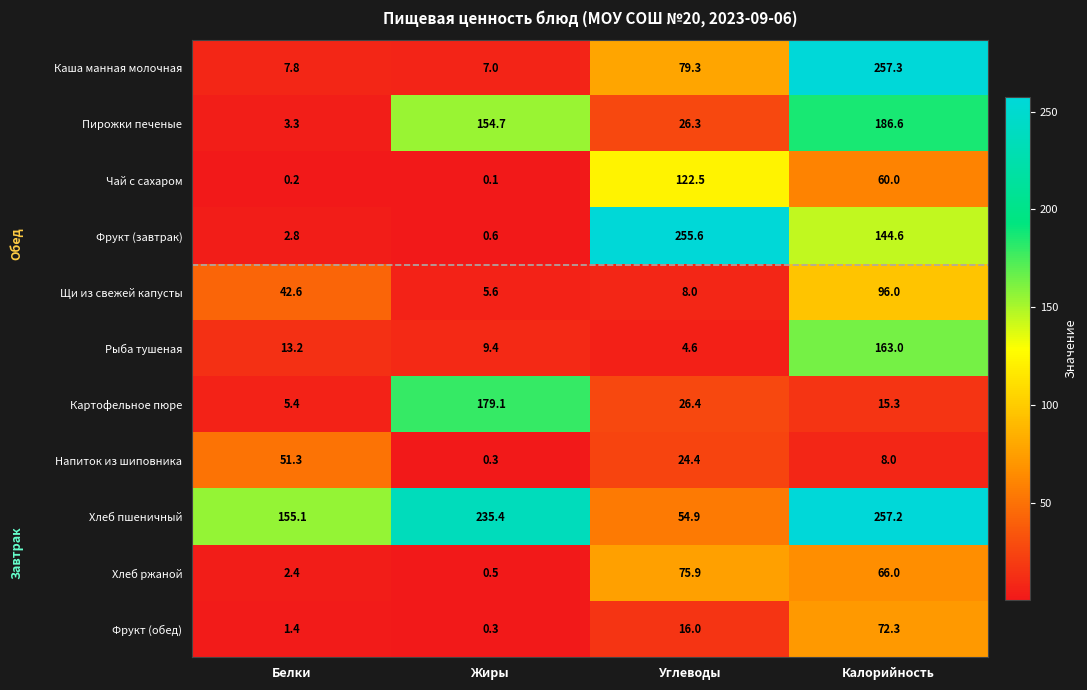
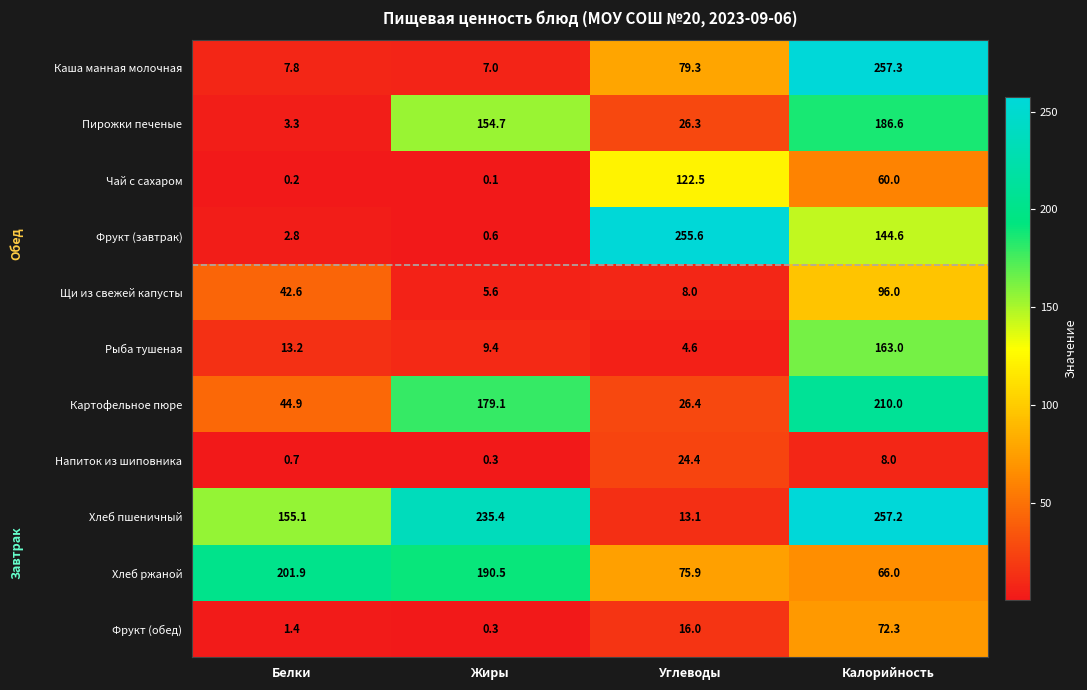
  {
    "Каша манная молочная": {
      "Белки": 7.8,
      "Жиры": 7.0,
      "Углеводы": 79.3,
      "Калорийность": 257.3
    },
    "Пирожки печеные": {
      "Белки": 3.3,
      "Жиры": 154.7,
      "Углеводы": 26.3,
      "Калорийность": 186.6
    },
    "Чай с сахаром": {
      "Белки": 0.2,
      "Жиры": 0.1,
      "Углеводы": 122.5,
      "Калорийность": 60.0
    },
    "Фрукт (завтрак)": {
      "Белки": 2.8,
      "Жиры": 0.6,
      "Углеводы": 255.6,
      "Калорийность": 144.6
    },
    "Щи из свежей капусты": {
      "Белки": 42.6,
      "Жиры": 5.6,
      "Углеводы": 8.0,
      "Калорийность": 96.0
    },
    "Рыба тушеная": {
      "Белки": 13.2,
      "Жиры": 9.4,
      "Углеводы": 4.6,
      "Калорийность": 163.0
    },
    "Картофельное пюре": {
-     "Белки": 5.4,
+     "Белки": 44.9,
      "Жиры": 179.1,
      "Углеводы": 26.4,
-     "Калорийность": 15.3
+     "Калорийность": 210.0
    },
    "Напиток из шиповника": {
-     "Белки": 51.3,
+     "Белки": 0.7,
      "Жиры": 0.3,
      "Углеводы": 24.4,
      "Калорийность": 8.0
    },
    "Хлеб пшеничный": {
      "Белки": 155.1,
      "Жиры": 235.4,
-     "Углеводы": 54.9,
+     "Углеводы": 13.1,
      "Калорийность": 257.2
    },
    "Хлеб ржаной": {
-     "Белки": 2.4,
-     "Жиры": 0.5,
+     "Белки": 201.9,
+     "Жиры": 190.5,
      "Углеводы": 75.9,
      "Калорийность": 66.0
    },
    "Фрукт (обед)": {
      "Белки": 1.4,
      "Жиры": 0.3,
      "Углеводы": 16.0,
      "Калорийность": 72.3
    }
  }
